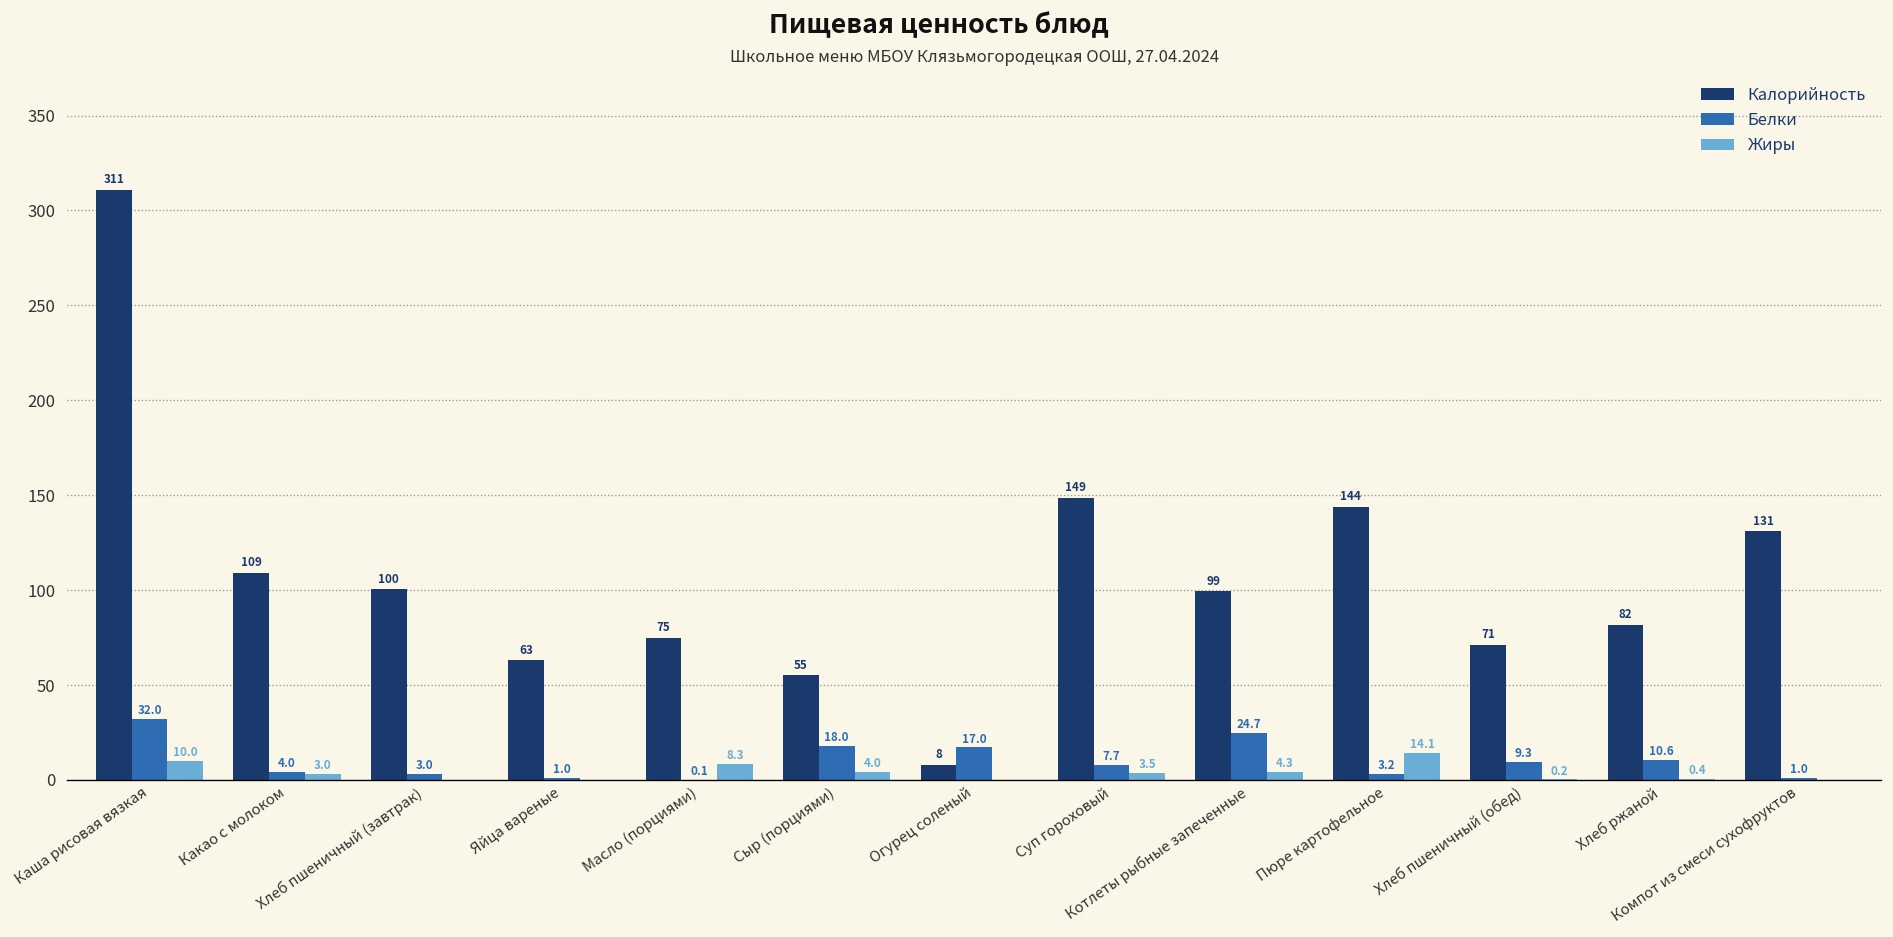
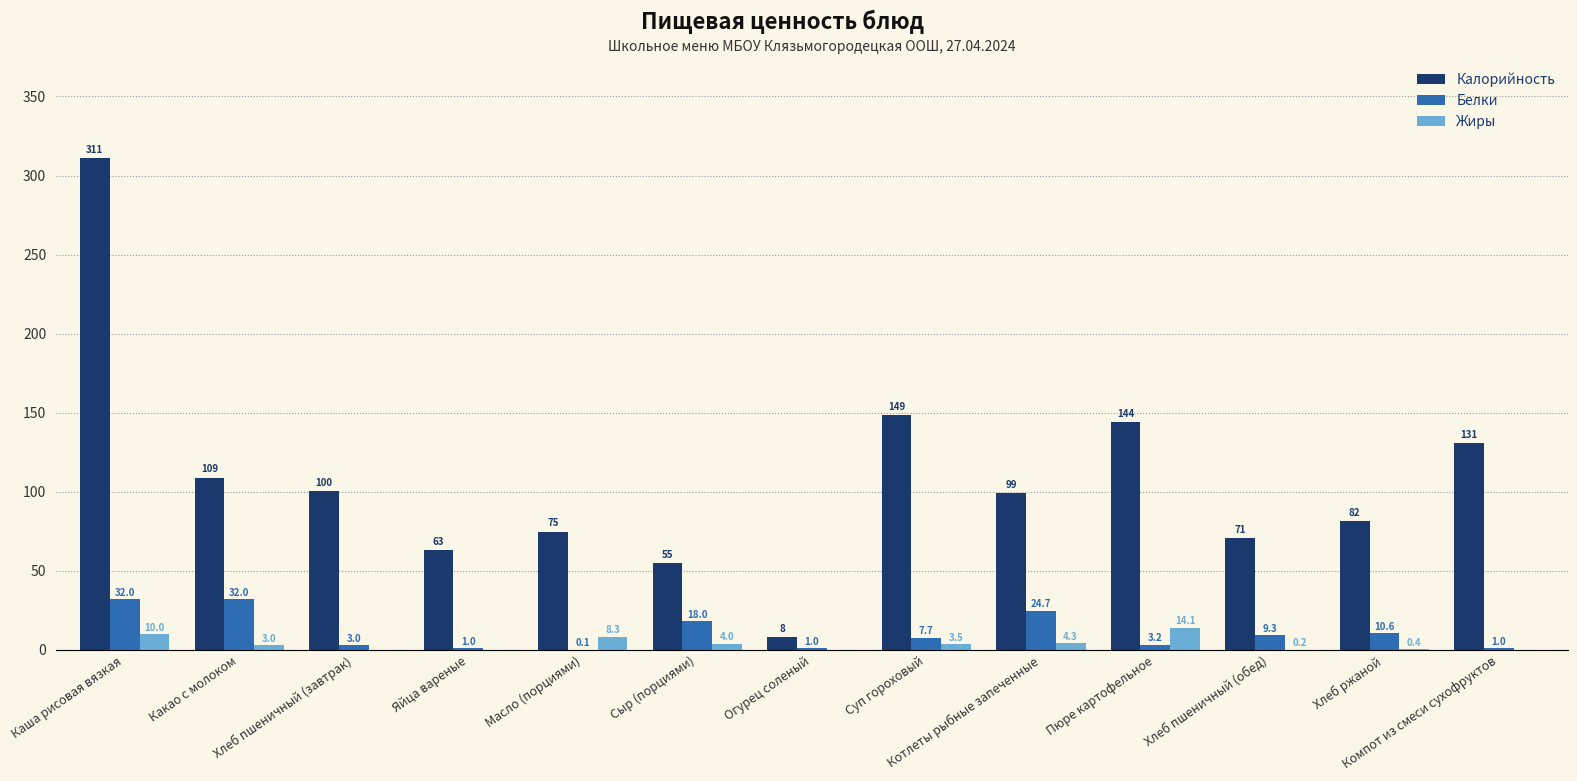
  {
    "Калорийность": {
      "Каша рисовая вязкая": 311,
      "Какао с молоком": 109,
      "Хлеб пшеничный (завтрак)": 100,
      "Яйца вареные": 63,
      "Масло (порциями)": 75,
      "Сыр (порциями)": 55,
      "Огурец соленый": 8,
      "Суп гороховый": 149,
      "Котлеты рыбные запеченные": 99,
      "Пюре картофельное": 144,
      "Хлеб пшеничный (обед)": 71,
      "Хлеб ржаной": 82,
      "Компот из смеси сухофруктов": 131
    },
    "Белки": {
      "Каша рисовая вязкая": 32.0,
-     "Какао с молоком": 4.0,
+     "Какао с молоком": 32.0,
      "Хлеб пшеничный (завтрак)": 3.0,
      "Яйца вареные": 1.0,
      "Масло (порциями)": 0.1,
      "Сыр (порциями)": 18.0,
-     "Огурец соленый": 17.0,
+     "Огурец соленый": 1.0,
      "Суп гороховый": 7.7,
      "Котлеты рыбные запеченные": 24.7,
      "Пюре картофельное": 3.2,
      "Хлеб пшеничный (обед)": 9.3,
      "Хлеб ржаной": 10.6,
      "Компот из смеси сухофруктов": 1.0
    },
    "Жиры": {
      "Каша рисовая вязкая": 10.0,
      "Какао с молоком": 3.0,
      "Масло (порциями)": 8.3,
      "Сыр (порциями)": 4.0,
      "Суп гороховый": 3.5,
      "Котлеты рыбные запеченные": 4.3,
      "Пюре картофельное": 14.1,
      "Хлеб пшеничный (обед)": 0.2,
      "Хлеб ржаной": 0.4
    }
  }
